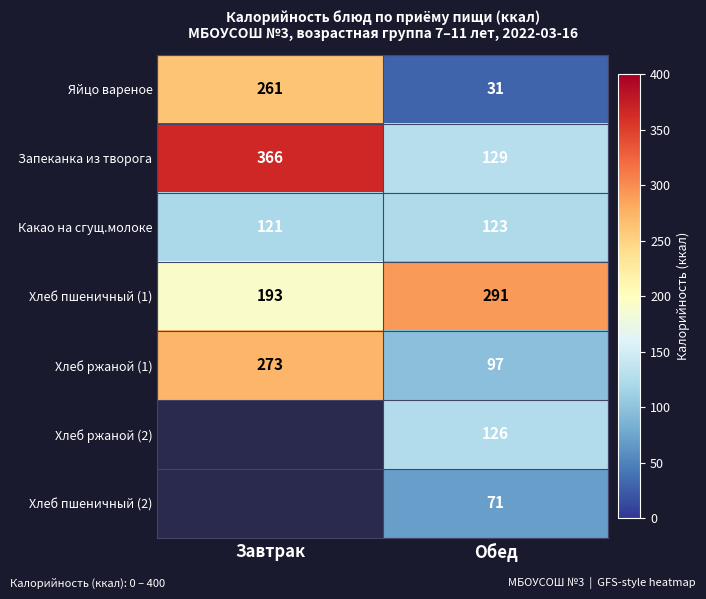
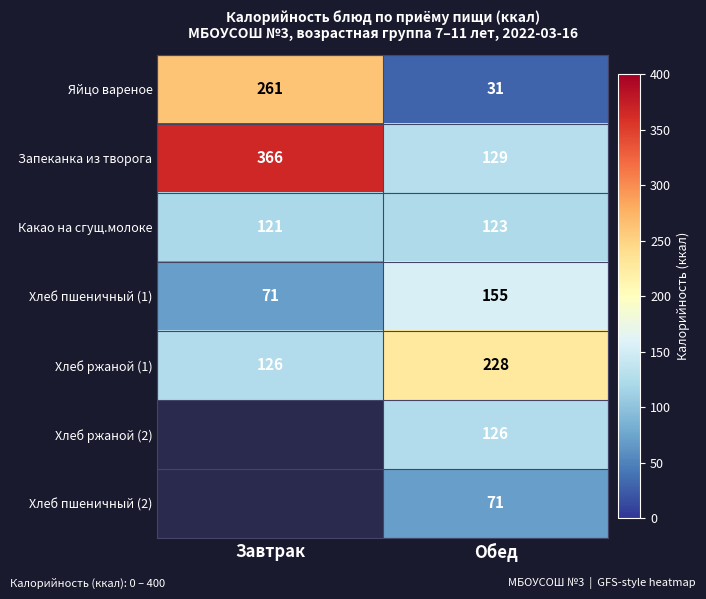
  {
    "Яйцо вареное": {
      "Завтрак": 261,
      "Обед": 31
    },
    "Запеканка из творога": {
      "Завтрак": 366,
      "Обед": 129
    },
    "Какао на сгущ.молоке": {
      "Завтрак": 121,
      "Обед": 123
    },
    "Хлеб пшеничный (1)": {
-     "Завтрак": 193,
-     "Обед": 291
+     "Завтрак": 71,
+     "Обед": 155
    },
    "Хлеб ржаной (1)": {
-     "Завтрак": 273,
-     "Обед": 97
+     "Завтрак": 126,
+     "Обед": 228
    },
    "Хлеб ржаной (2)": {
      "Обед": 126
    },
    "Хлеб пшеничный (2)": {
      "Обед": 71
    }
  }
